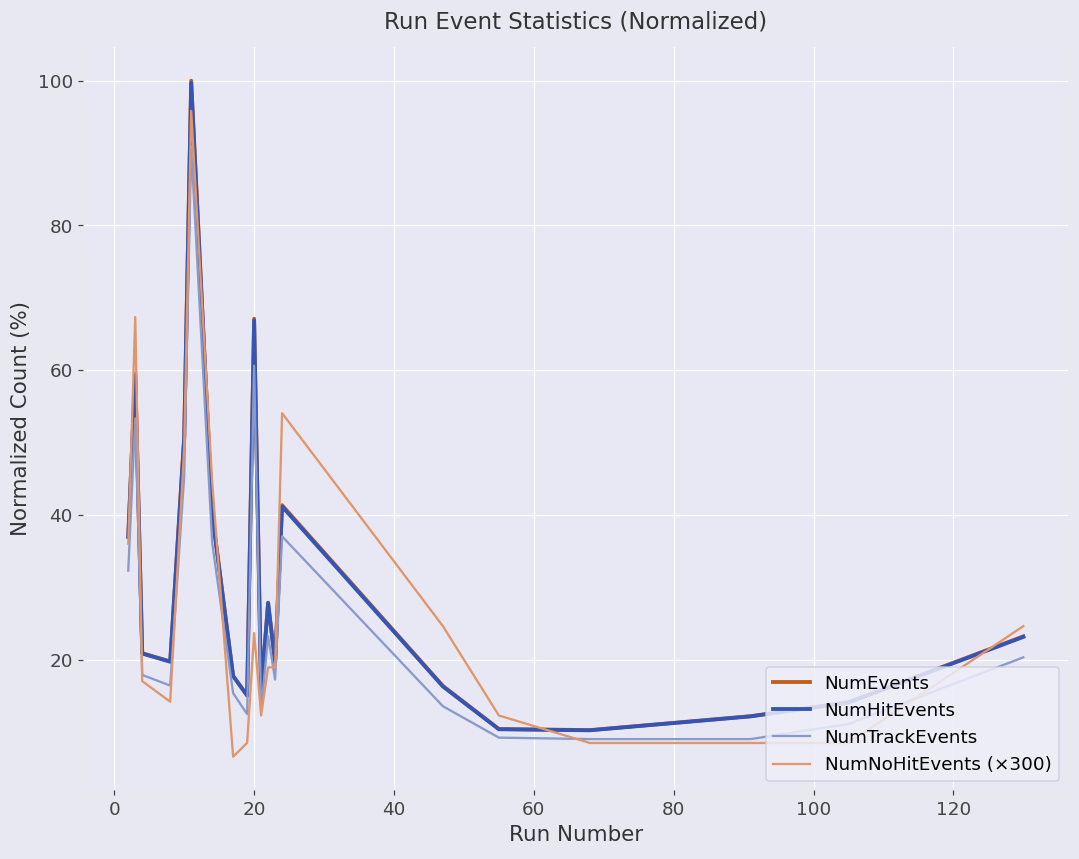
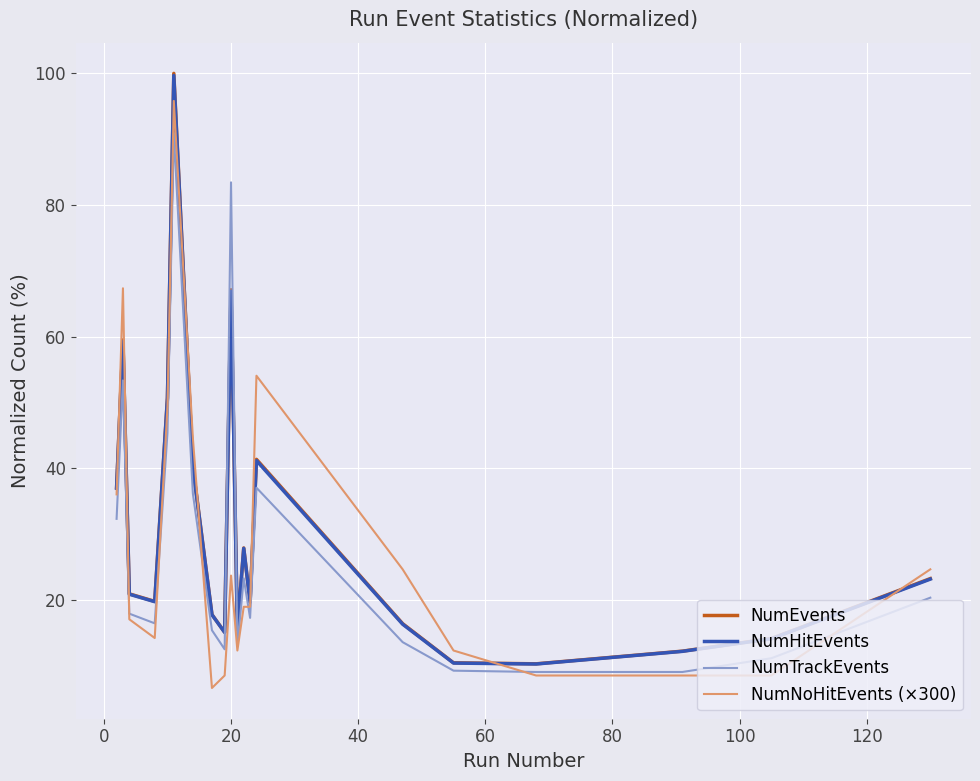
  {
    "NumTrackEvents": {
-     "20": 61
+     "20": 83
    },
    "NumNoHitEvents (×300)": {
      "20": 24
    }
  }
